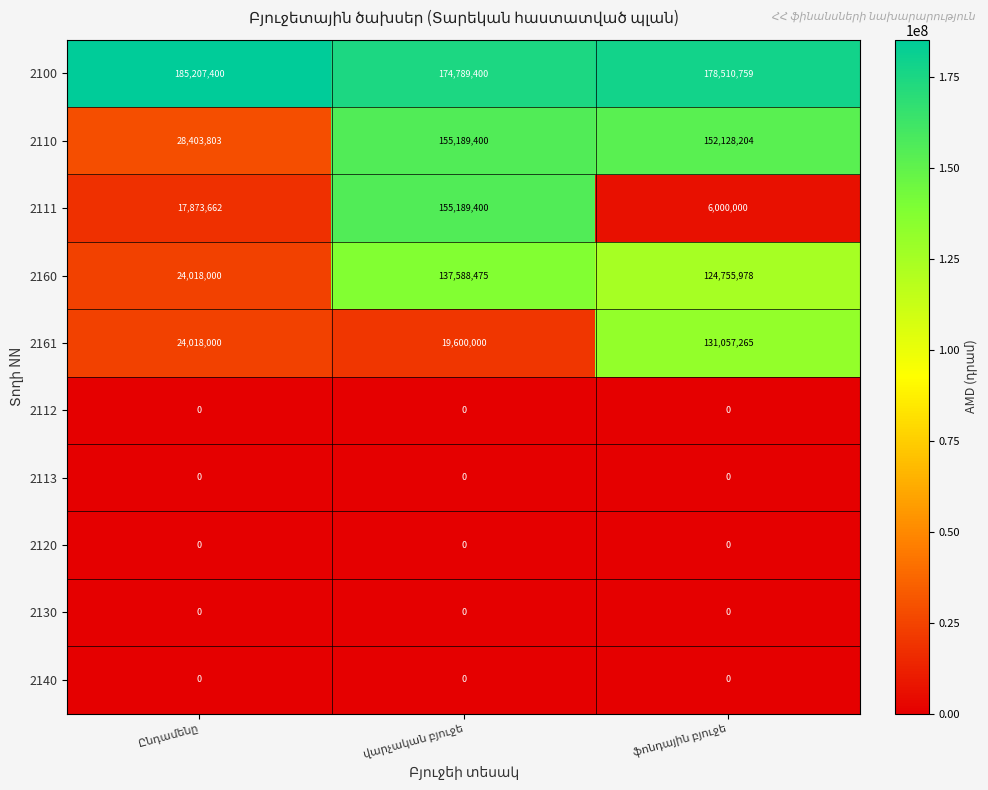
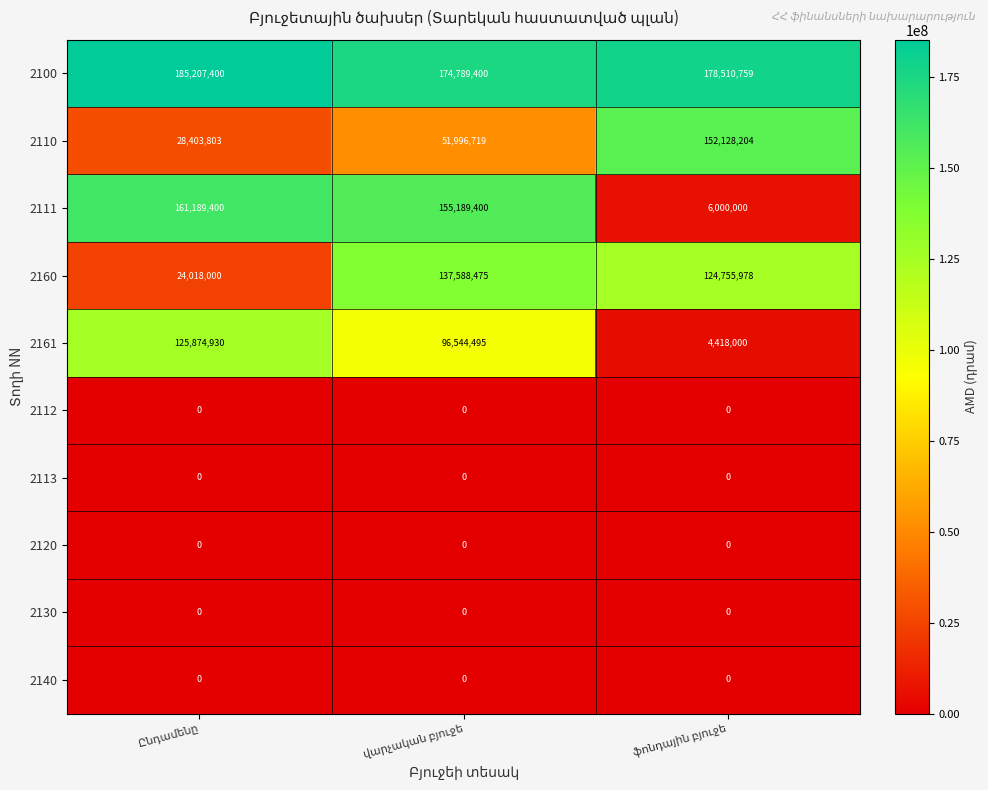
  {
    "2100": {
      "Ընդամենը": "185,207,400",
      "վարչական բյուջե": "174,789,400",
      "ֆոնդային բյուջե": "178,510,759"
    },
    "2110": {
      "Ընդամենը": "28,403,803",
-     "վարչական բյուջե": "155,189,400",
+     "վարչական բյուջե": "51,996,719",
      "ֆոնդային բյուջե": "152,128,204"
    },
    "2111": {
-     "Ընդամենը": "17,873,662",
+     "Ընդամենը": "161,189,400",
      "վարչական բյուջե": "155,189,400",
      "ֆոնդային բյուջե": "6,000,000"
    },
    "2160": {
      "Ընդամենը": "24,018,000",
      "վարչական բյուջե": "137,588,475",
      "ֆոնդային բյուջե": "124,755,978"
    },
    "2161": {
-     "Ընդամենը": "24,018,000",
-     "վարչական բյուջե": "19,600,000",
-     "ֆոնդային բյուջե": "131,057,265"
+     "Ընդամենը": "125,874,930",
+     "վարչական բյուջե": "96,544,495",
+     "ֆոնդային բյուջե": "4,418,000"
    },
    "2112": {
      "Ընդամենը": "0",
      "վարչական բյուջե": "0",
      "ֆոնդային բյուջե": "0"
    },
    "2113": {
      "Ընդամենը": "0",
      "վարչական բյուջե": "0",
      "ֆոնդային բյուջե": "0"
    },
    "2120": {
      "Ընդամենը": "0",
      "վարչական բյուջե": "0",
      "ֆոնդային բյուջե": "0"
    },
    "2130": {
      "Ընդամենը": "0",
      "վարչական բյուջե": "0",
      "ֆոնդային բյուջե": "0"
    },
    "2140": {
      "Ընդամենը": "0",
      "վարչական բյուջե": "0",
      "ֆոնդային բյուջե": "0"
    }
  }
